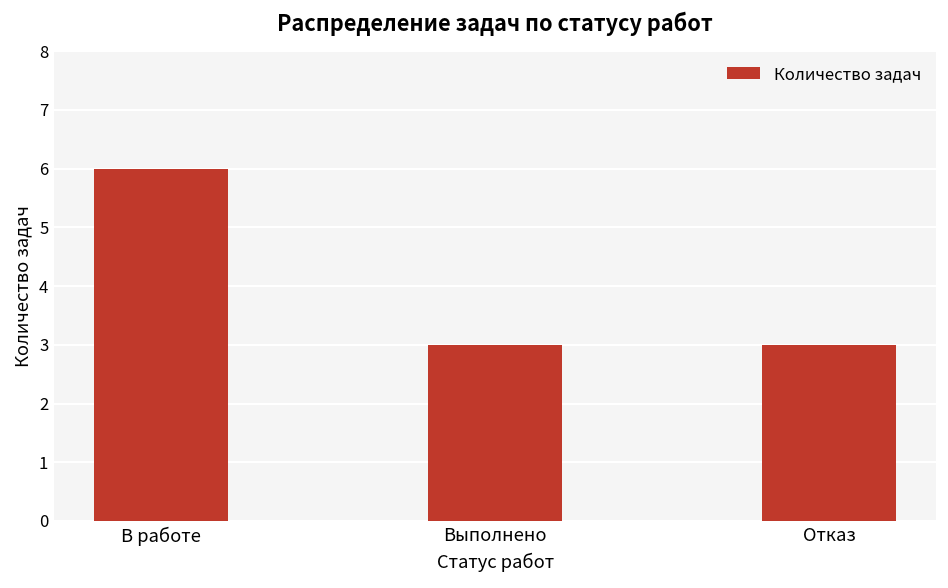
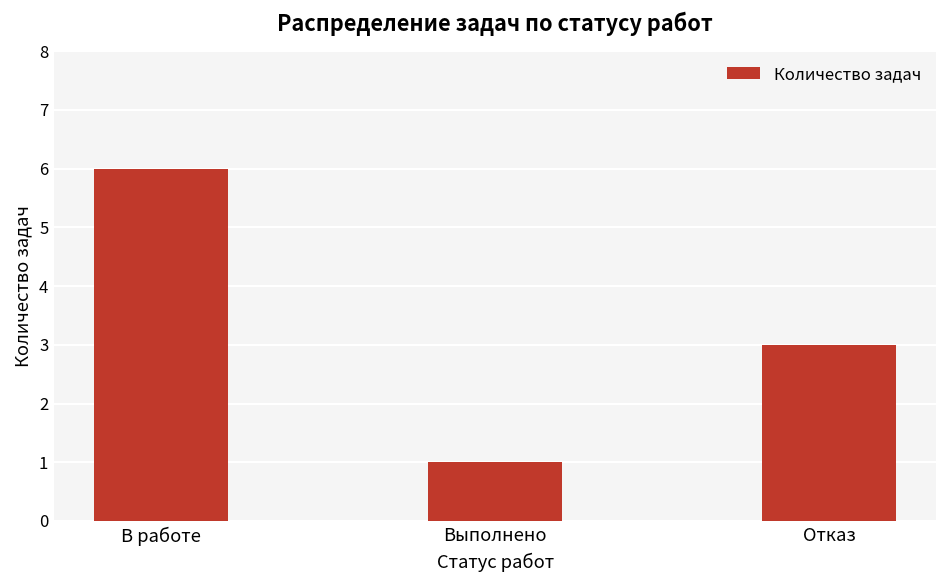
  {
    "В работе": 6,
-   "Выполнено": 3,
+   "Выполнено": 1,
    "Отказ": 3
  }
